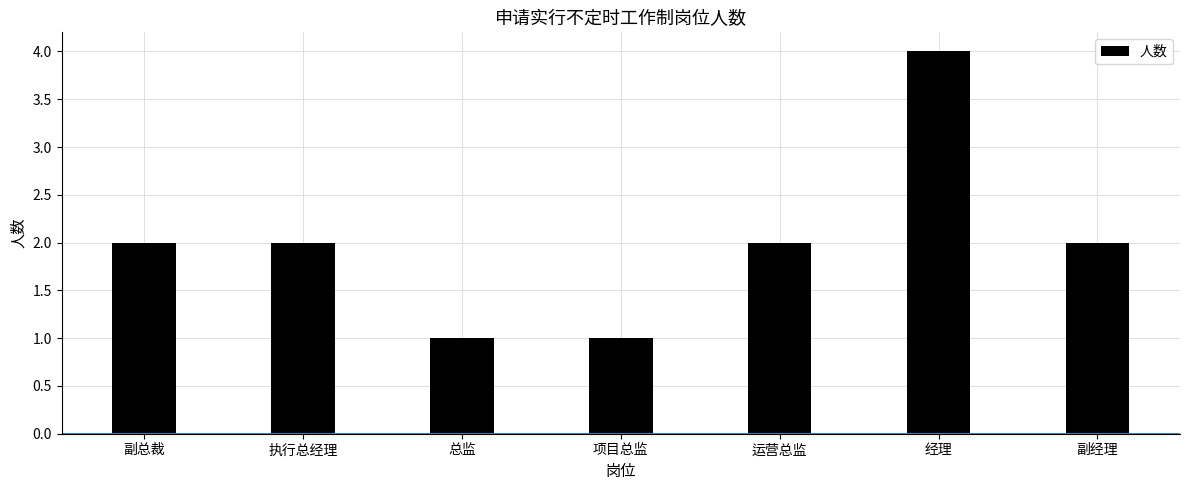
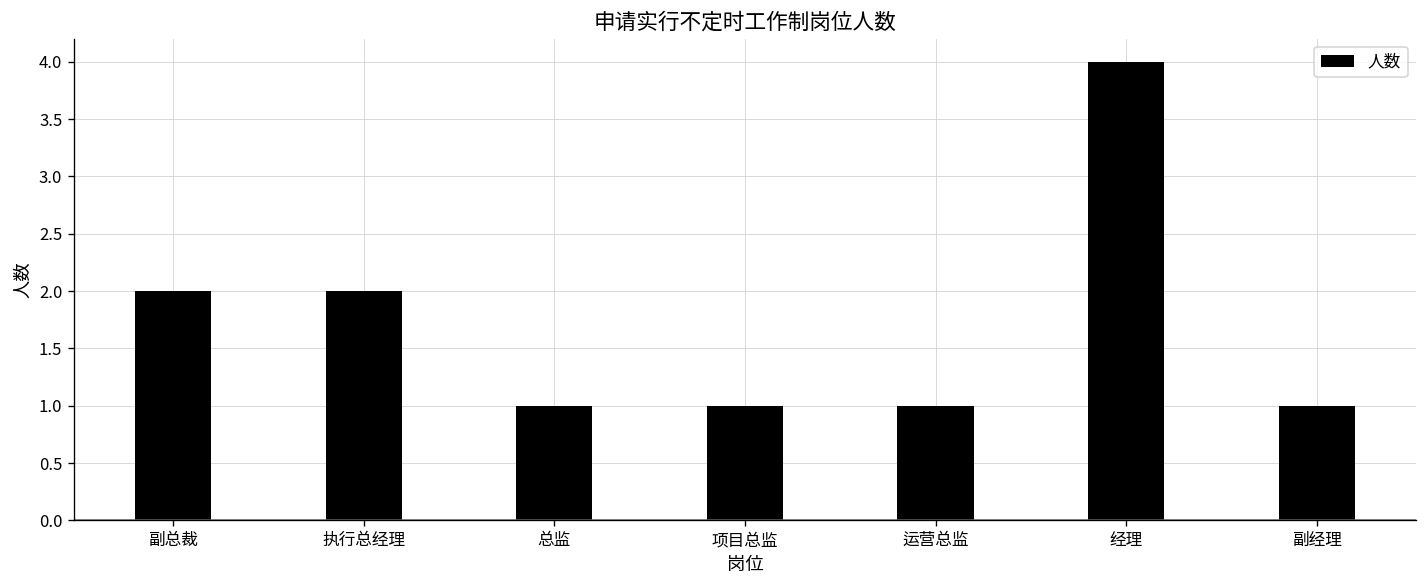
  {
    "副总裁": 2,
    "执行总经理": 2,
    "总监": 1,
    "项目总监": 1,
-   "运营总监": 2,
+   "运营总监": 1,
    "经理": 4,
-   "副经理": 2
+   "副经理": 1
  }
